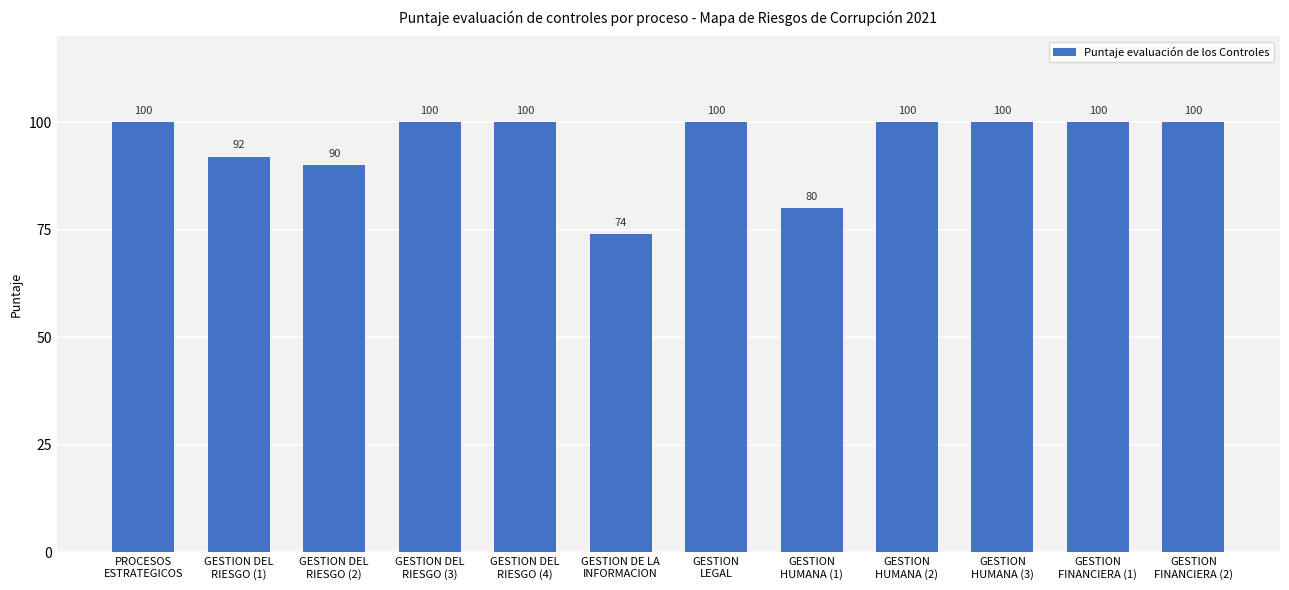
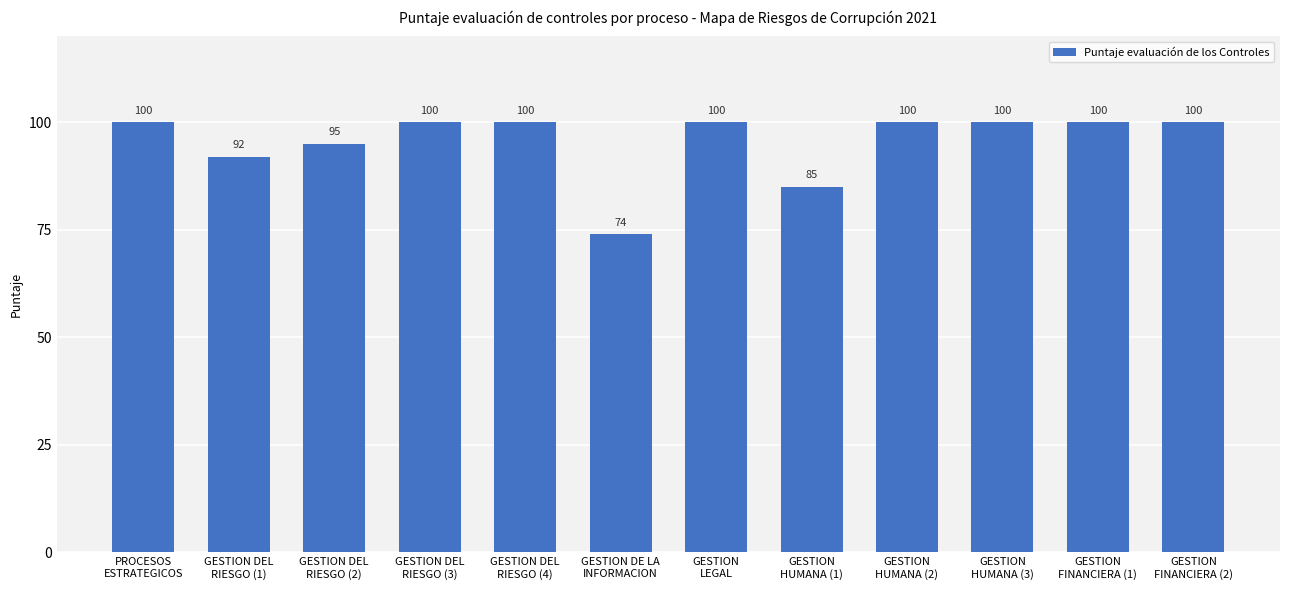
  {
    "PROCESOS ESTRATEGICOS": 100,
    "GESTION DEL RIESGO (1)": 92,
-   "GESTION DEL RIESGO (2)": 90,
+   "GESTION DEL RIESGO (2)": 95,
    "GESTION DEL RIESGO (3)": 100,
    "GESTION DEL RIESGO (4)": 100,
    "GESTION DE LA INFORMACION": 74,
    "GESTION LEGAL": 100,
-   "GESTION HUMANA (1)": 80,
+   "GESTION HUMANA (1)": 85,
    "GESTION HUMANA (2)": 100,
    "GESTION HUMANA (3)": 100,
    "GESTION FINANCIERA (1)": 100,
    "GESTION FINANCIERA (2)": 100
  }
